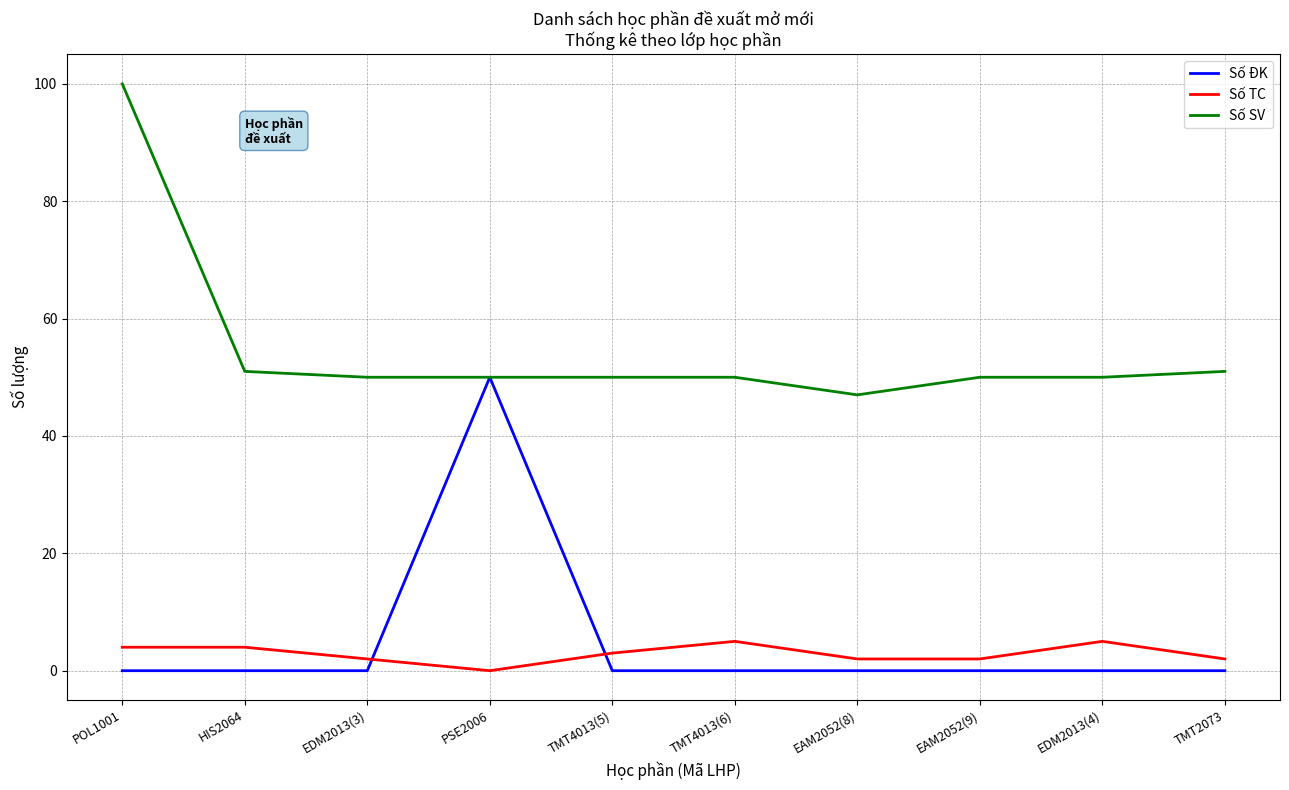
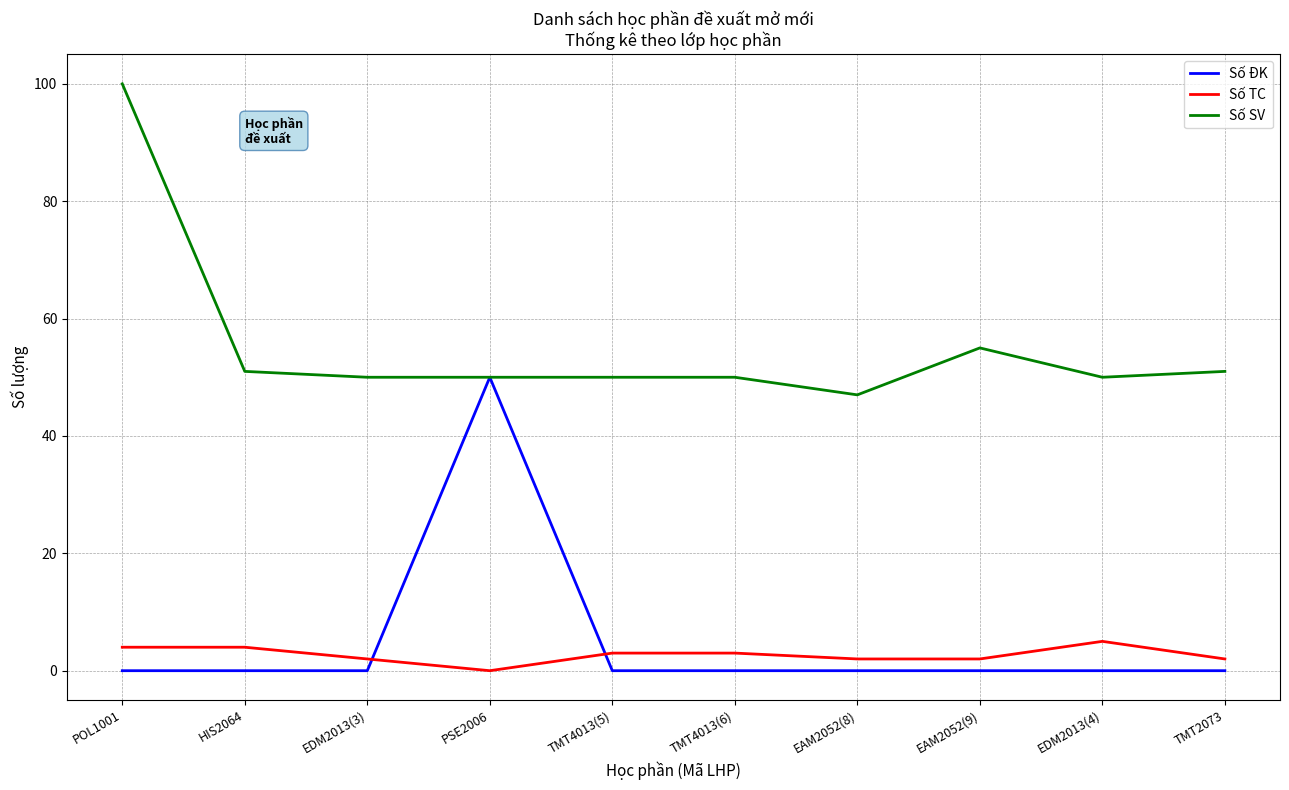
  {
    "Số ĐK": {
      "POL1001": 0,
      "HIS2064": 0,
      "EDM2013(3)": 0,
      "TMT4013(5)": 0,
      "TMT4013(6)": 0,
      "EAM2052(8)": 0,
      "EAM2052(9)": 0,
      "EDM2013(4)": 0,
      "TMT2073": 0
    },
    "Số TC": {
      "POL1001": 4,
      "HIS2064": 4,
      "EDM2013(3)": 2,
      "PSE2006": 0,
      "TMT4013(5)": 3,
-     "TMT4013(6)": 5,
+     "TMT4013(6)": 3,
      "EAM2052(8)": 2,
      "EAM2052(9)": 2,
      "EDM2013(4)": 5,
      "TMT2073": 2
    },
    "Số SV": {
      "POL1001": 100,
      "HIS2064": 51,
      "EDM2013(3)": 50,
      "TMT4013(5)": 50,
      "TMT4013(6)": 50,
      "EAM2052(8)": 47,
-     "EAM2052(9)": 50,
+     "EAM2052(9)": 55,
      "EDM2013(4)": 50,
      "TMT2073": 51
    }
  }
